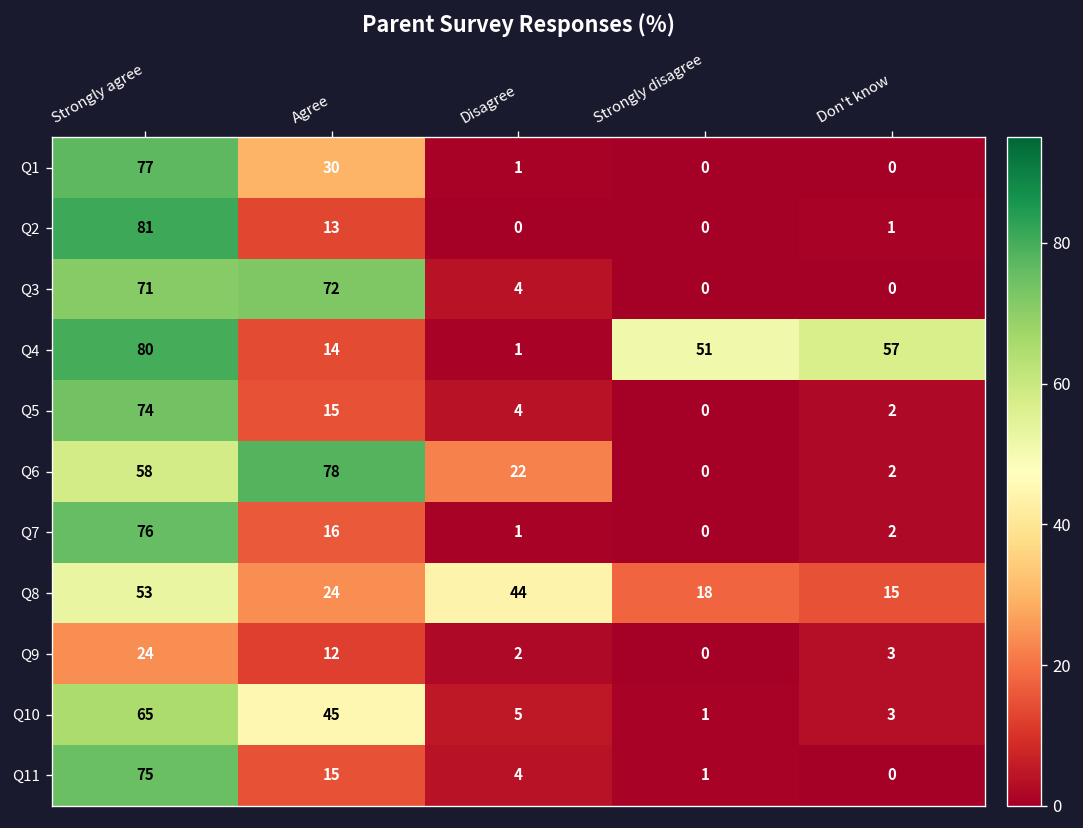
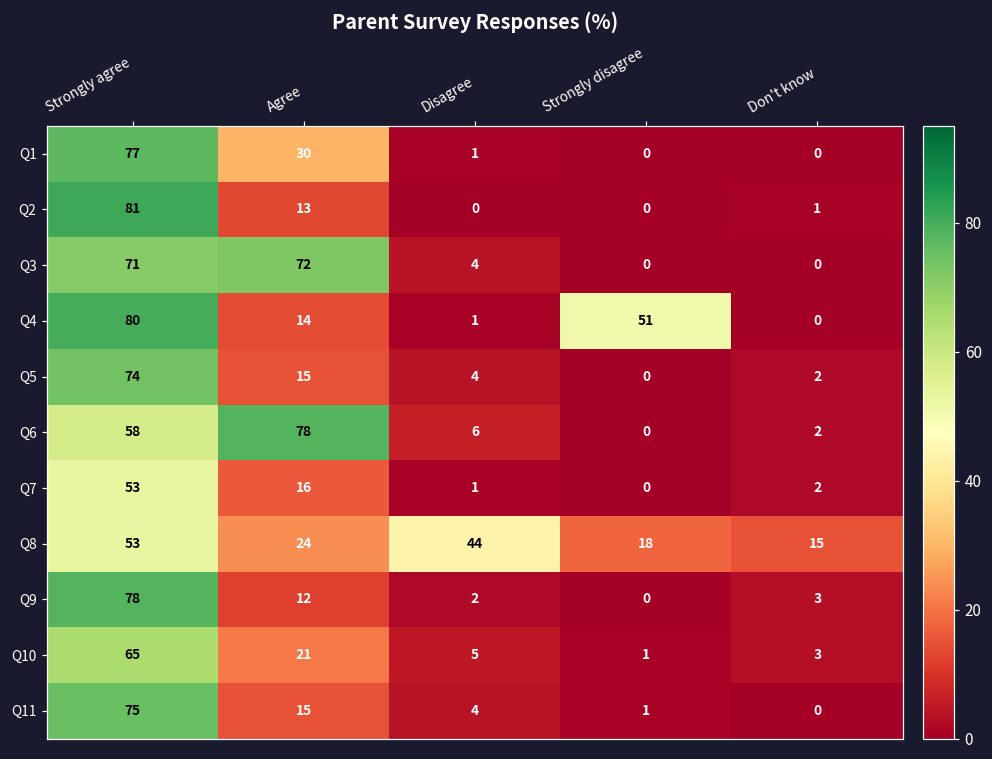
  {
    "Q1": {
      "Strongly agree": 77,
      "Agree": 30,
      "Disagree": 1,
      "Strongly disagree": 0,
      "Don't know": 0
    },
    "Q2": {
      "Strongly agree": 81,
      "Agree": 13,
      "Disagree": 0,
      "Strongly disagree": 0,
      "Don't know": 1
    },
    "Q3": {
      "Strongly agree": 71,
      "Agree": 72,
      "Disagree": 4,
      "Strongly disagree": 0,
      "Don't know": 0
    },
    "Q4": {
      "Strongly agree": 80,
      "Agree": 14,
      "Disagree": 1,
      "Strongly disagree": 51,
-     "Don't know": 57
+     "Don't know": 0
    },
    "Q5": {
      "Strongly agree": 74,
      "Agree": 15,
      "Disagree": 4,
      "Strongly disagree": 0,
      "Don't know": 2
    },
    "Q6": {
      "Strongly agree": 58,
      "Agree": 78,
-     "Disagree": 22,
+     "Disagree": 6,
      "Strongly disagree": 0,
      "Don't know": 2
    },
    "Q7": {
-     "Strongly agree": 76,
+     "Strongly agree": 53,
      "Agree": 16,
      "Disagree": 1,
      "Strongly disagree": 0,
      "Don't know": 2
    },
    "Q8": {
      "Strongly agree": 53,
      "Agree": 24,
      "Disagree": 44,
      "Strongly disagree": 18,
      "Don't know": 15
    },
    "Q9": {
-     "Strongly agree": 24,
+     "Strongly agree": 78,
      "Agree": 12,
      "Disagree": 2,
      "Strongly disagree": 0,
      "Don't know": 3
    },
    "Q10": {
      "Strongly agree": 65,
-     "Agree": 45,
+     "Agree": 21,
      "Disagree": 5,
      "Strongly disagree": 1,
      "Don't know": 3
    },
    "Q11": {
      "Strongly agree": 75,
      "Agree": 15,
      "Disagree": 4,
      "Strongly disagree": 1,
      "Don't know": 0
    }
  }
